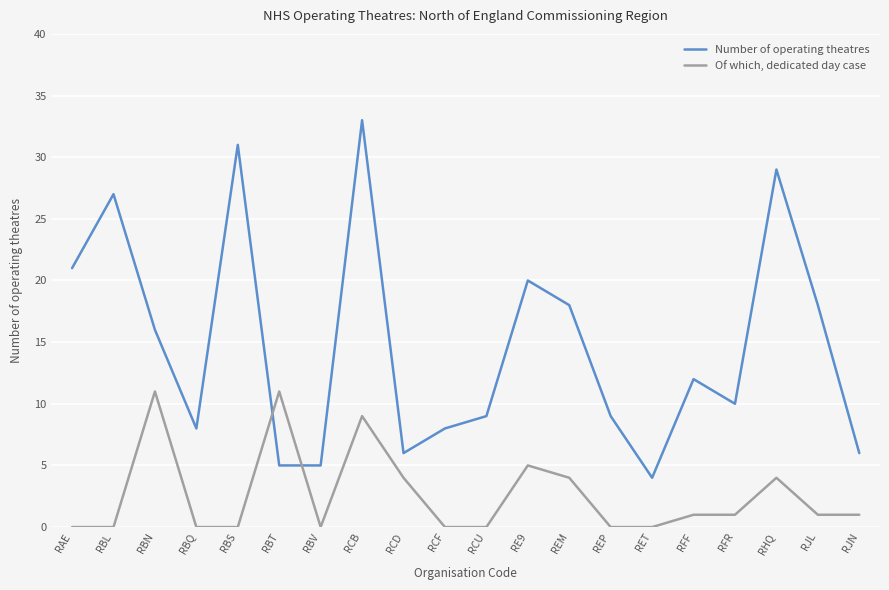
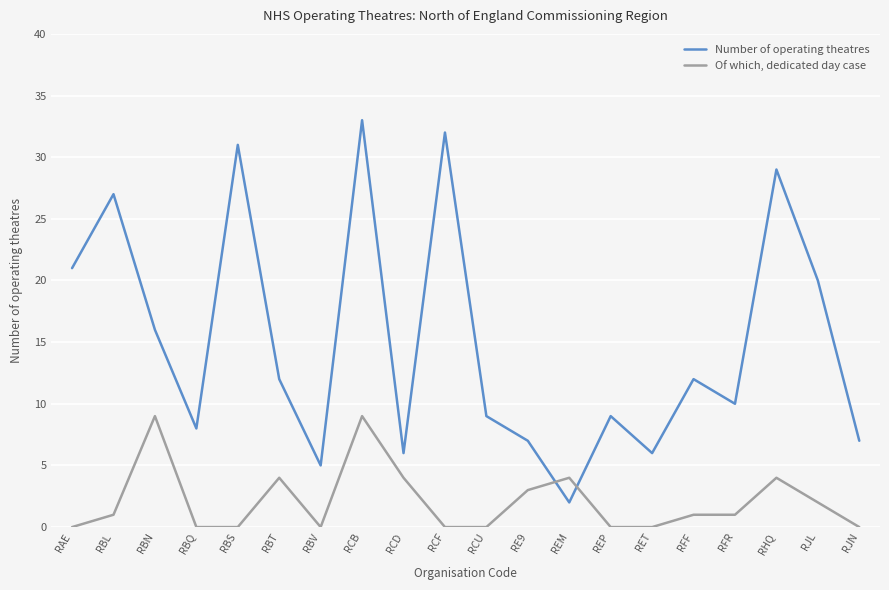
  {
    "Number of operating theatres": {
      "RAE": 21,
      "RBL": 27,
      "RBN": 16,
      "RBQ": 8,
      "RBS": 31,
-     "RBT": 5,
+     "RBT": 12,
      "RBV": 5,
      "RCB": 33,
      "RCD": 6,
-     "RCF": 8,
+     "RCF": 32,
      "RCU": 9,
-     "RE9": 20,
-     "REM": 18,
+     "RE9": 7,
+     "REM": 2,
      "REP": 9,
-     "RET": 4,
+     "RET": 6,
      "RFF": 12,
      "RFR": 10,
      "RHQ": 29,
-     "RJL": 18,
-     "RJN": 6
+     "RJL": 20,
+     "RJN": 7
    },
    "Of which, dedicated day case": {
      "RAE": 0,
-     "RBL": 0,
-     "RBN": 11,
+     "RBL": 1,
+     "RBN": 9,
      "RBQ": 0,
      "RBS": 0,
-     "RBT": 11,
+     "RBT": 4,
      "RBV": 0,
      "RCB": 9,
      "RCD": 4,
      "RCF": 0,
      "RCU": 0,
-     "RE9": 5,
+     "RE9": 3,
      "REM": 4,
      "REP": 0,
      "RET": 0,
      "RFF": 1,
      "RFR": 1,
      "RHQ": 4,
-     "RJL": 1,
-     "RJN": 1
+     "RJL": 2,
+     "RJN": 0
    }
  }
